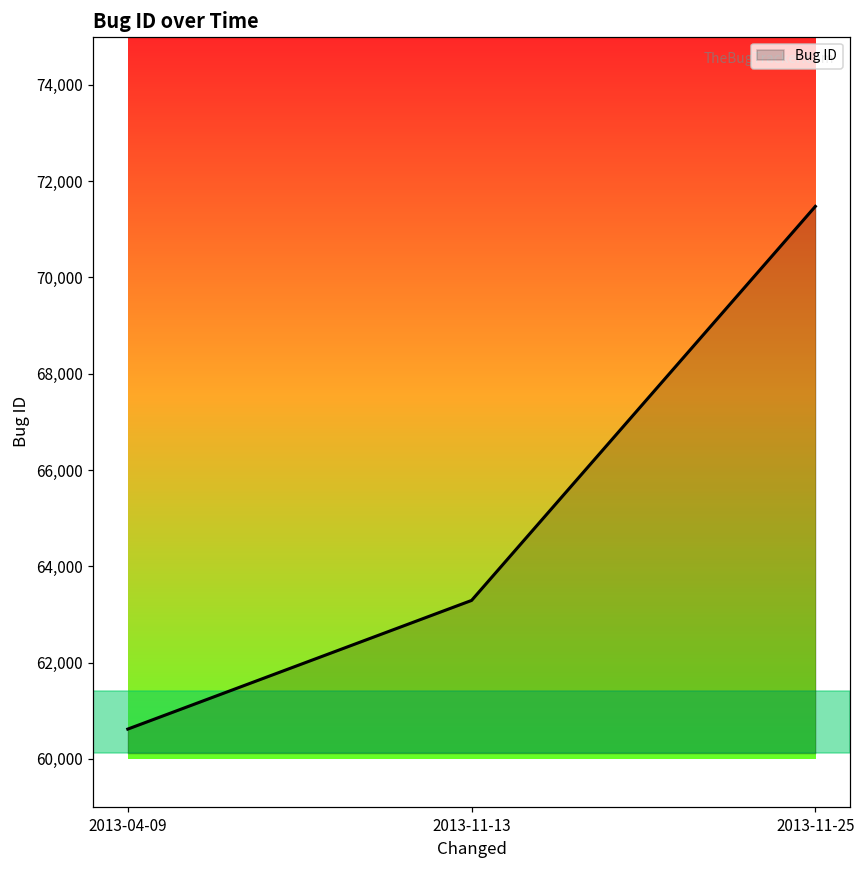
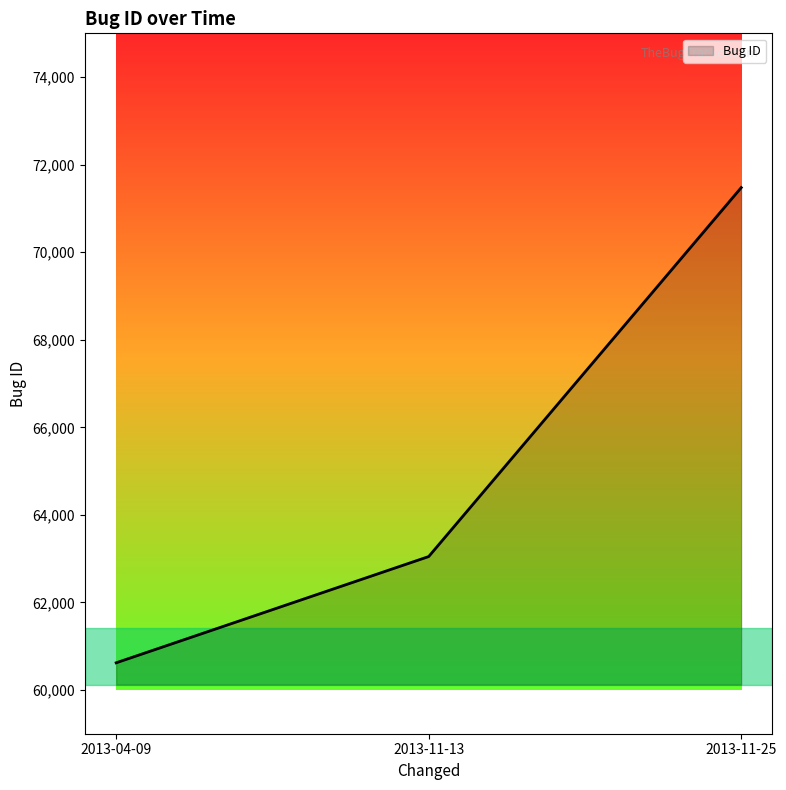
  {
-   "2013-11-13": "63,300",
+   "2013-11-13": "63,000",
    "2013-11-25": "71,500"
  }
